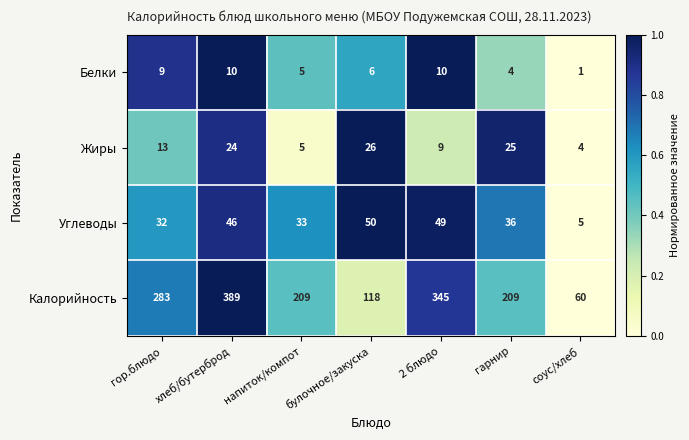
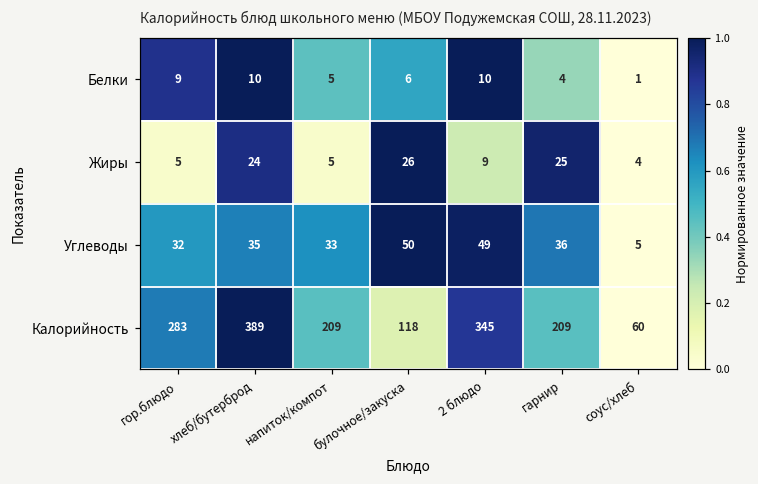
  {
    "Белки": {
      "гор.блюдо": 9,
      "хлеб/бутерброд": 10,
      "напиток/компот": 5,
      "булочное/закуска": 6,
      "2 блюдо": 10,
      "гарнир": 4,
      "соус/хлеб": 1
    },
    "Жиры": {
-     "гор.блюдо": 13,
+     "гор.блюдо": 5,
      "хлеб/бутерброд": 24,
      "напиток/компот": 5,
      "булочное/закуска": 26,
      "2 блюдо": 9,
      "гарнир": 25,
      "соус/хлеб": 4
    },
    "Углеводы": {
      "гор.блюдо": 32,
-     "хлеб/бутерброд": 46,
+     "хлеб/бутерброд": 35,
      "напиток/компот": 33,
      "булочное/закуска": 50,
      "2 блюдо": 49,
      "гарнир": 36,
      "соус/хлеб": 5
    },
    "Калорийность": {
      "гор.блюдо": 283,
      "хлеб/бутерброд": 389,
      "напиток/компот": 209,
      "булочное/закуска": 118,
      "2 блюдо": 345,
      "гарнир": 209,
      "соус/хлеб": 60
    }
  }
